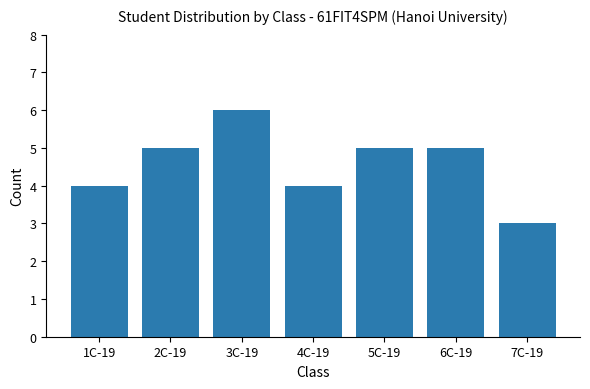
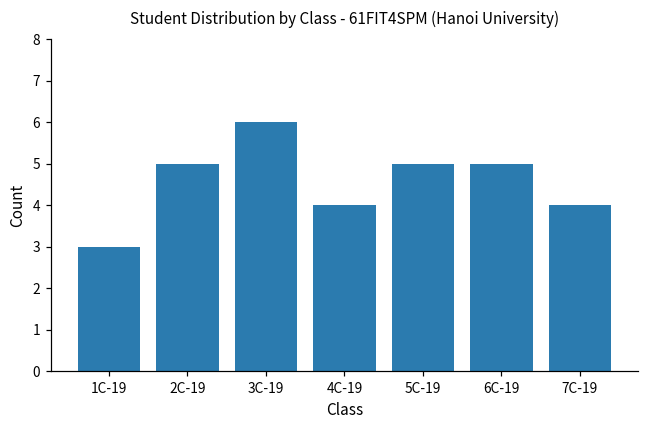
  {
-   "1C-19": 4,
+   "1C-19": 3,
    "2C-19": 5,
    "3C-19": 6,
    "4C-19": 4,
    "5C-19": 5,
    "6C-19": 5,
-   "7C-19": 3
+   "7C-19": 4
  }
